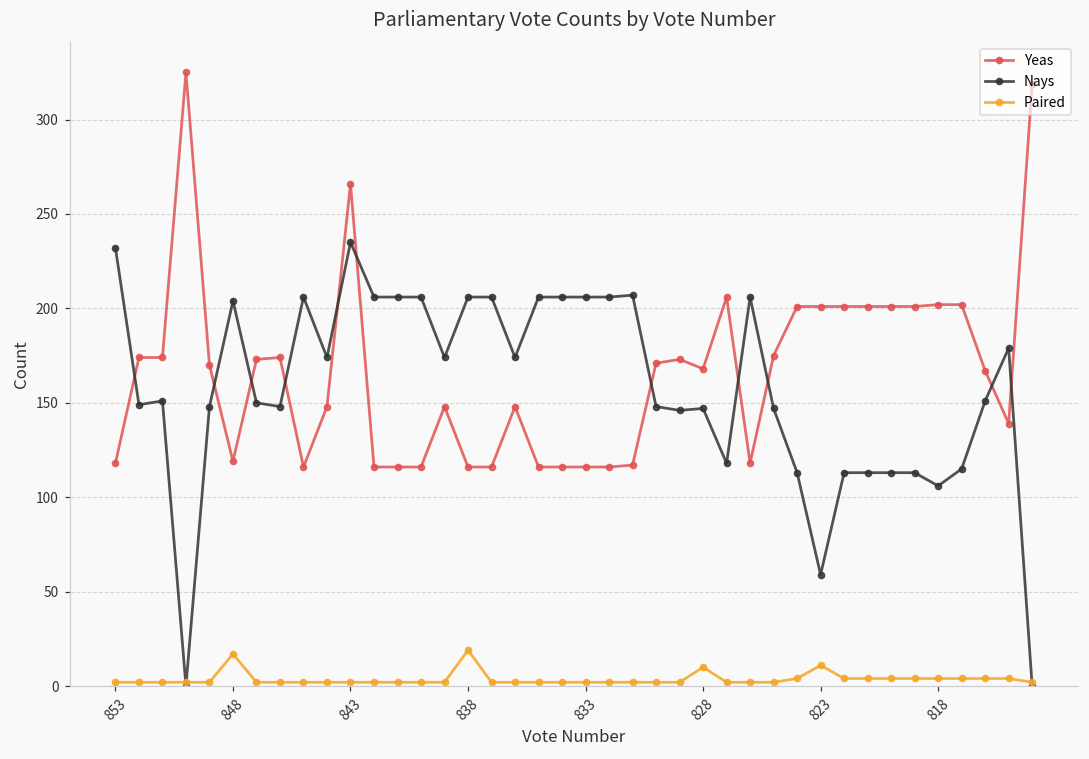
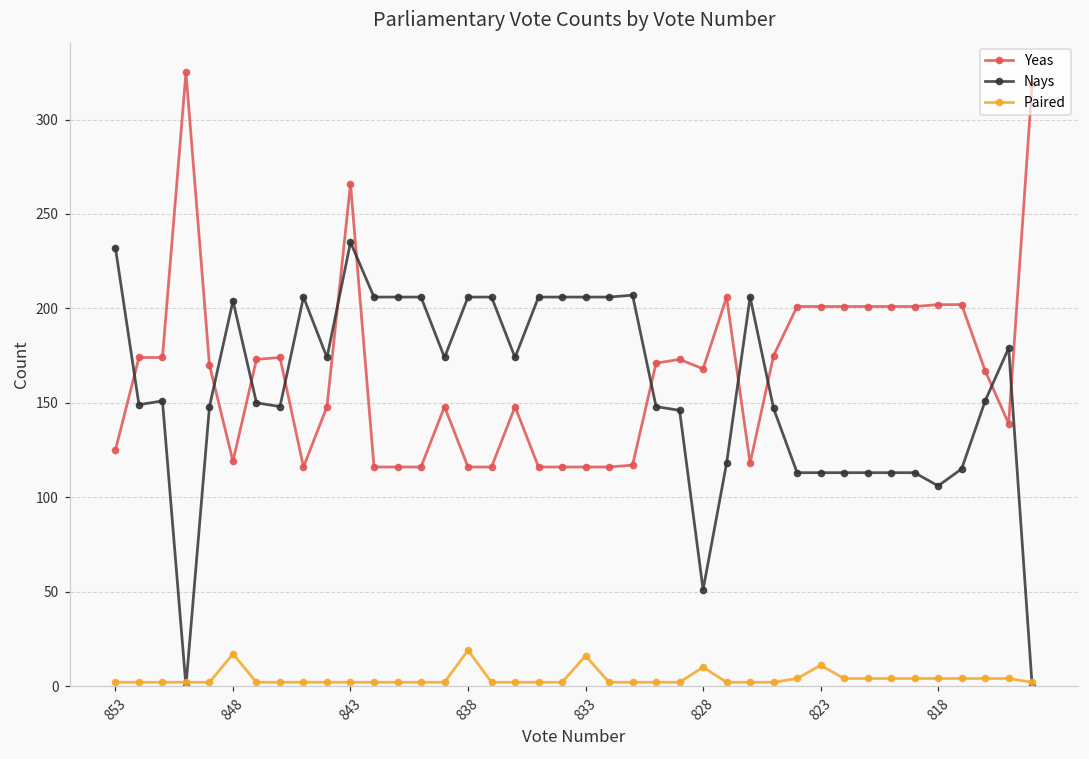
  {
    "Yeas": {
-     "853": 118,
+     "853": 125,
      "848": 119,
      "843": 266,
      "838": 116,
      "833": 116,
      "828": 168,
      "823": 201,
      "818": 202
    },
    "Nays": {
      "853": 232,
      "848": 204,
      "843": 235,
      "838": 206,
      "833": 206,
-     "828": 147,
-     "823": 59,
+     "828": 51,
+     "823": 113,
      "818": 106
    },
    "Paired": {
      "853": 2,
      "848": 17,
      "843": 2,
      "838": 19,
-     "833": 2,
+     "833": 16,
      "828": 10,
      "823": 11,
      "818": 4
    }
  }
